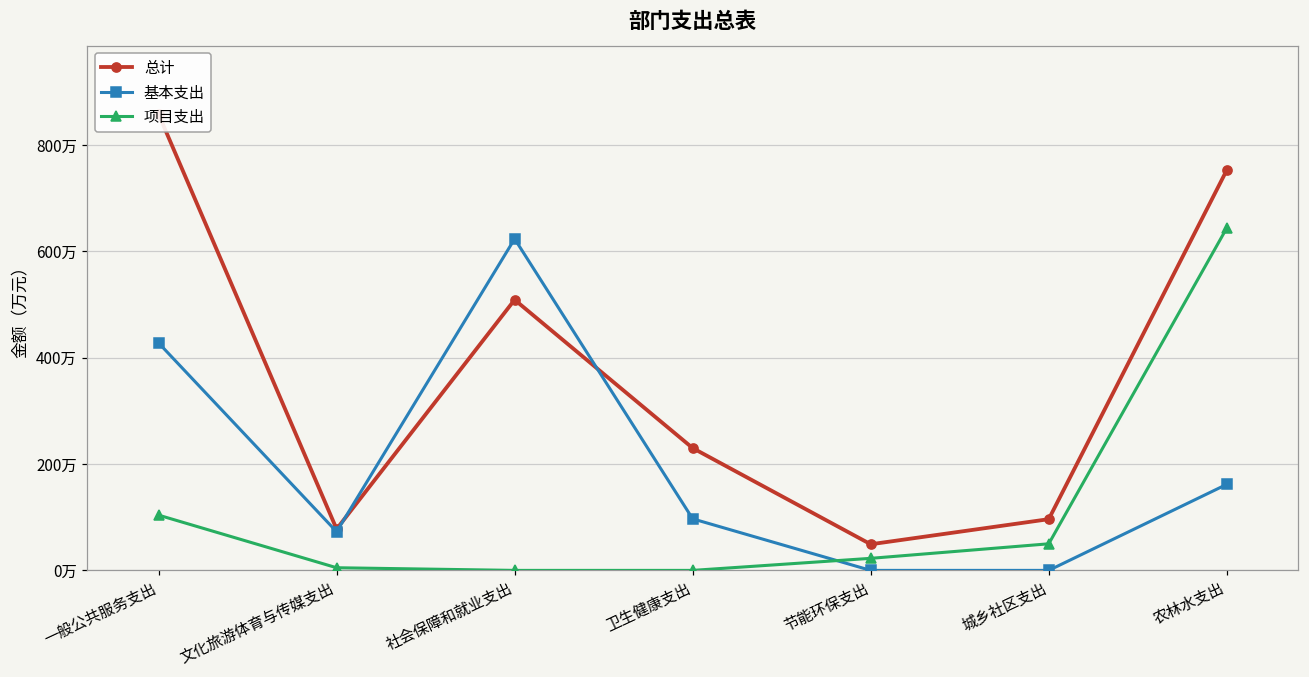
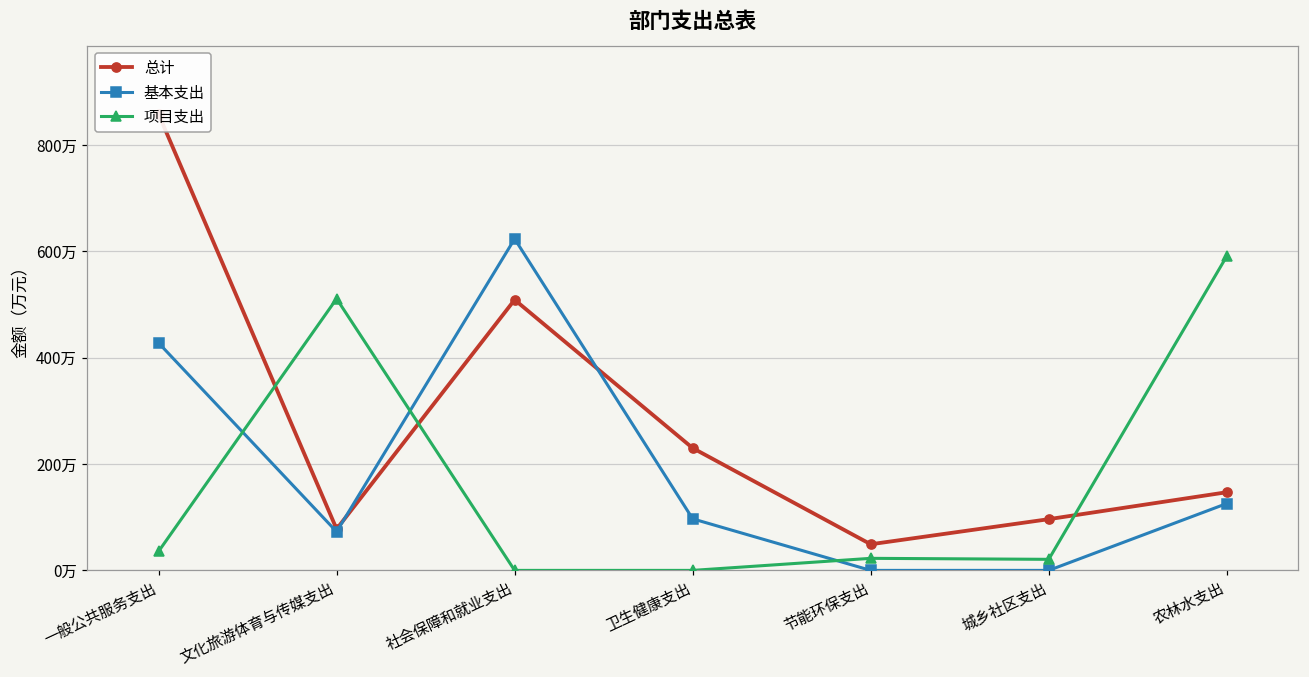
  {
    "总计": {
      "社会保障和就业支出": "510万",
      "卫生健康支出": "230万",
      "节能环保支出": "50万",
      "城乡社区支出": "100万",
-     "农林水支出": "750万"
+     "农林水支出": "150万"
    },
    "基本支出": {
      "一般公共服务支出": "430万",
      "社会保障和就业支出": "620万",
      "卫生健康支出": "100万",
      "节能环保支出": "0万",
      "城乡社区支出": "0万",
-     "农林水支出": "160万"
+     "农林水支出": "130万"
    },
    "项目支出": {
-     "一般公共服务支出": "100万",
-     "文化旅游体育与传媒支出": "10万",
+     "一般公共服务支出": "40万",
+     "文化旅游体育与传媒支出": "510万",
      "社会保障和就业支出": "0万",
      "卫生健康支出": "0万",
      "节能环保支出": "20万",
-     "城乡社区支出": "50万",
-     "农林水支出": "640万"
+     "城乡社区支出": "20万",
+     "农林水支出": "590万"
    }
  }
